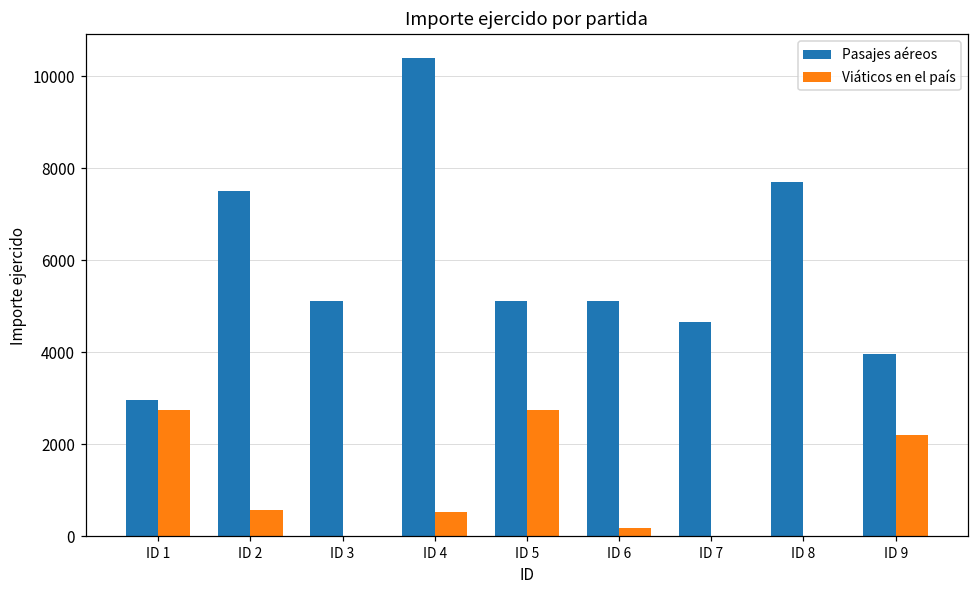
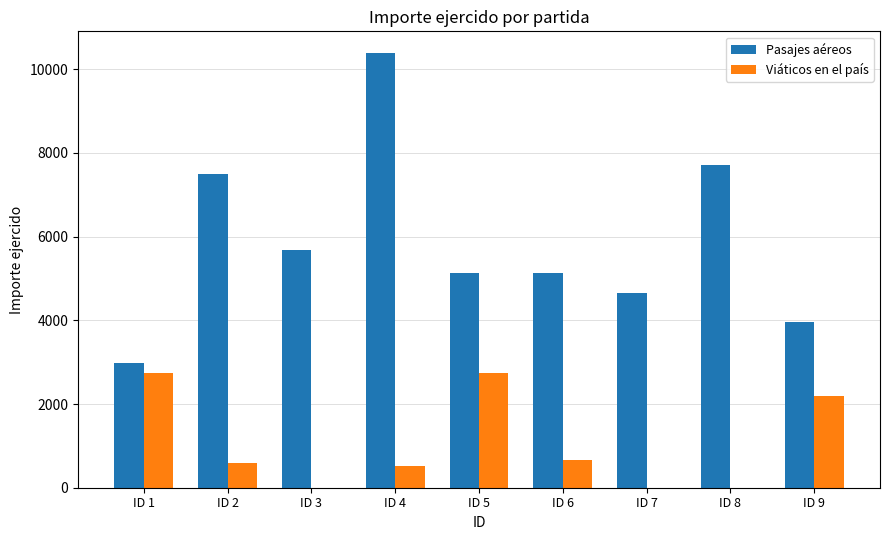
  {
    "Pasajes aéreos": {
      "ID 1": 3000,
      "ID 2": 7500,
-     "ID 3": 5100,
+     "ID 3": 5700,
      "ID 4": 10400,
      "ID 5": 5100,
      "ID 6": 5100,
      "ID 7": 4700,
      "ID 8": 7700,
      "ID 9": 4000
    },
    "Viáticos en el país": {
      "ID 1": 2700,
      "ID 2": 600,
      "ID 3": 0,
      "ID 4": 500,
      "ID 5": 2700,
-     "ID 6": 200,
+     "ID 6": 700,
      "ID 7": 0,
      "ID 8": 0,
      "ID 9": 2200
    }
  }
